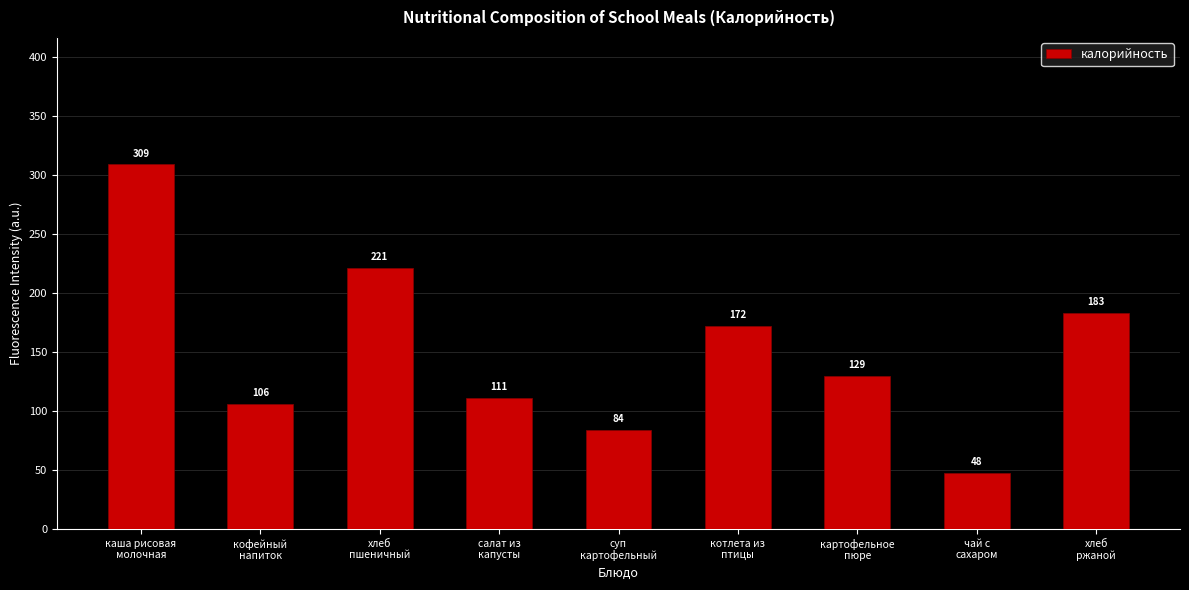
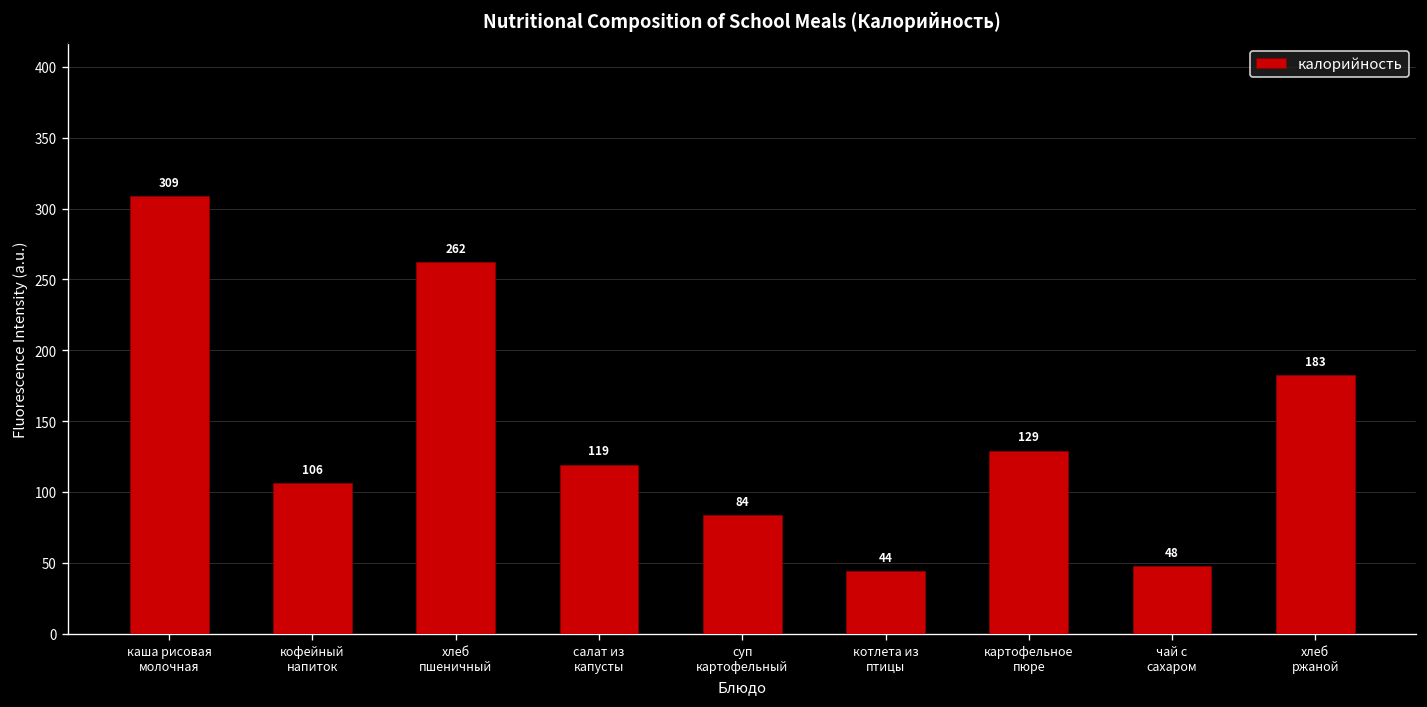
  {
    "каша рисовая молочная": 309,
    "кофейный напиток": 106,
-   "хлеб пшеничный": 221,
-   "салат из капусты": 111,
+   "хлеб пшеничный": 262,
+   "салат из капусты": 119,
    "суп картофельный": 84,
-   "котлета из птицы": 172,
+   "котлета из птицы": 44,
    "картофельное пюре": 129,
    "чай с сахаром": 48,
    "хлеб ржаной": 183
  }
